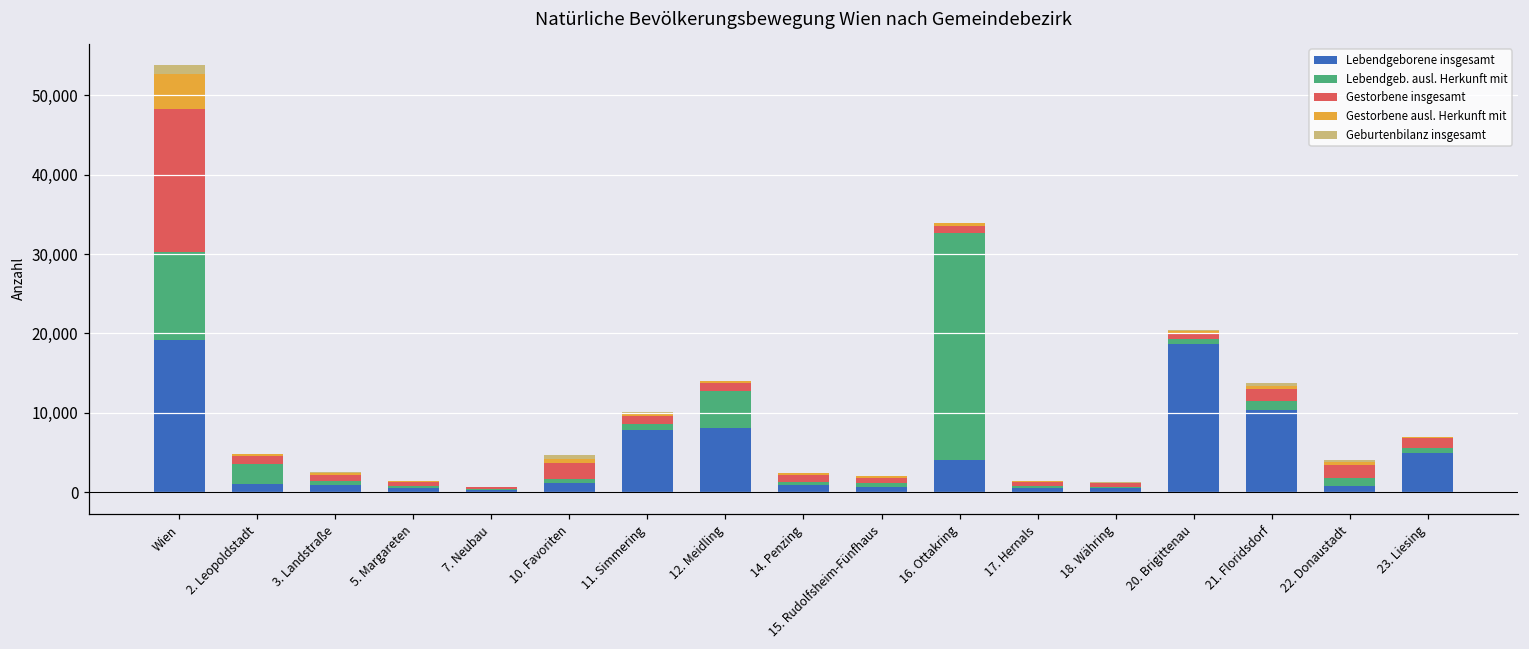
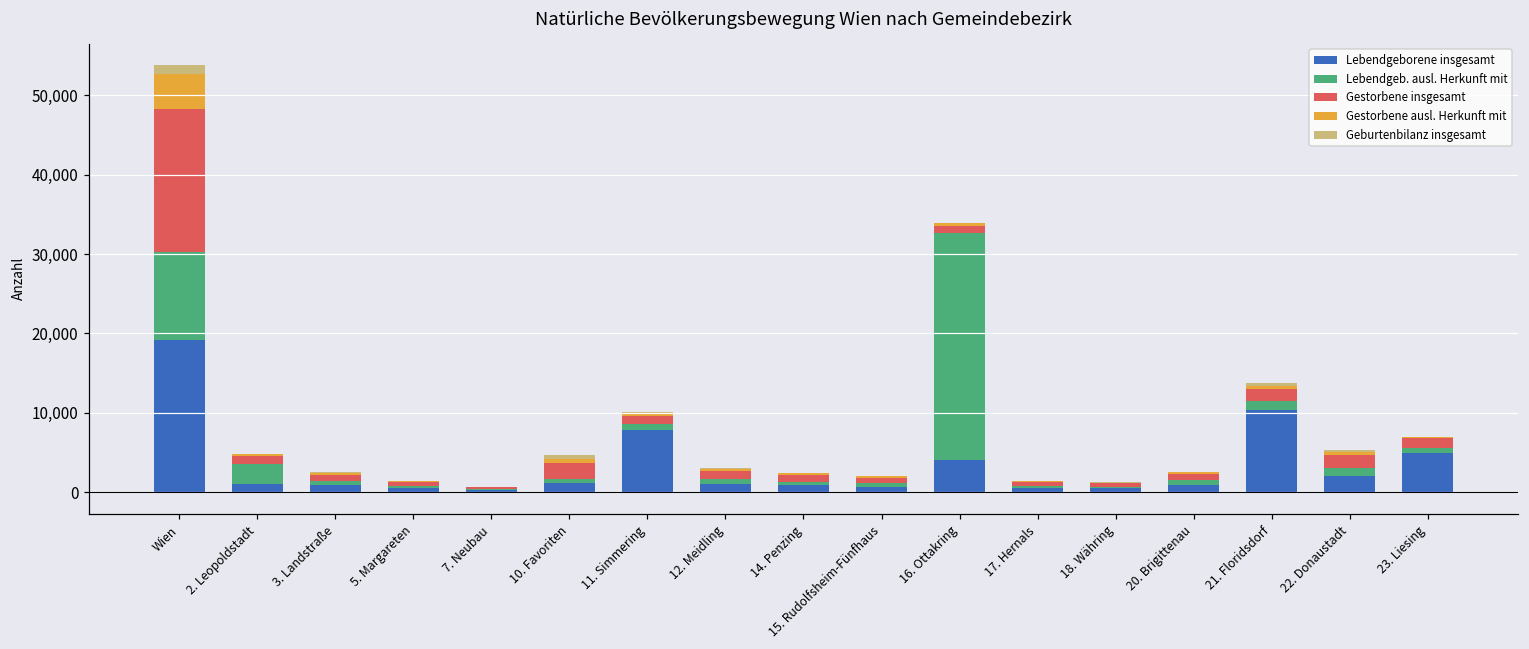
  {
    "Lebendgeborene insgesamt": {
      "Wien": "19,000",
      "2. Leopoldstadt": "1,000",
      "3. Landstraße": "1,000",
      "5. Margareten": "1,000",
      "10. Favoriten": "1,000",
      "11. Simmering": "8,000",
-     "12. Meidling": "8,000",
+     "12. Meidling": "1,000",
      "14. Penzing": "1,000",
      "15. Rudolfsheim-Fünfhaus": "1,000",
      "16. Ottakring": "4,000",
      "17. Hernals": "1,000",
      "18. Währing": "0",
-     "20. Brigittenau": "19,000",
+     "20. Brigittenau": "1,000",
      "21. Floridsdorf": "10,000",
-     "22. Donaustadt": "1,000",
+     "22. Donaustadt": "2,000",
      "23. Liesing": "5,000"
    },
    "Lebendgeb. ausl. Herkunft mit": {
      "Wien": "11,000",
      "2. Leopoldstadt": "3,000",
      "3. Landstraße": "0",
      "10. Favoriten": "1,000",
      "11. Simmering": "1,000",
-     "12. Meidling": "5,000",
+     "12. Meidling": "1,000",
      "14. Penzing": "0",
      "15. Rudolfsheim-Fünfhaus": "0",
      "16. Ottakring": "29,000",
      "20. Brigittenau": "1,000",
      "21. Floridsdorf": "1,000",
      "22. Donaustadt": "1,000",
      "23. Liesing": "1,000"
    },
    "Gestorbene insgesamt": {
      "Wien": "18,000",
      "2. Leopoldstadt": "1,000",
      "3. Landstraße": "1,000",
      "5. Margareten": "0",
      "10. Favoriten": "2,000",
      "11. Simmering": "1,000",
      "12. Meidling": "1,000",
      "14. Penzing": "1,000",
      "15. Rudolfsheim-Fünfhaus": "1,000",
      "16. Ottakring": "1,000",
      "17. Hernals": "0",
      "18. Währing": "0",
      "20. Brigittenau": "1,000",
      "21. Floridsdorf": "2,000",
      "22. Donaustadt": "2,000",
      "23. Liesing": "1,000"
    },
    "Gestorbene ausl. Herkunft mit": {
      "Wien": "4,000",
      "10. Favoriten": "1,000",
      "22. Donaustadt": "0"
    }
  }
